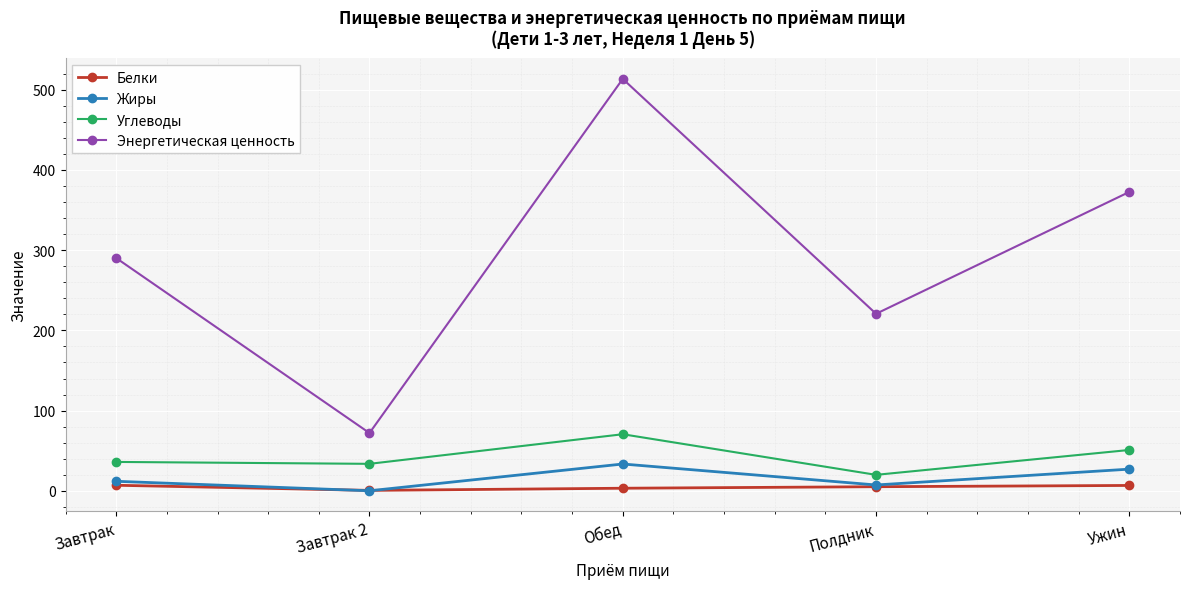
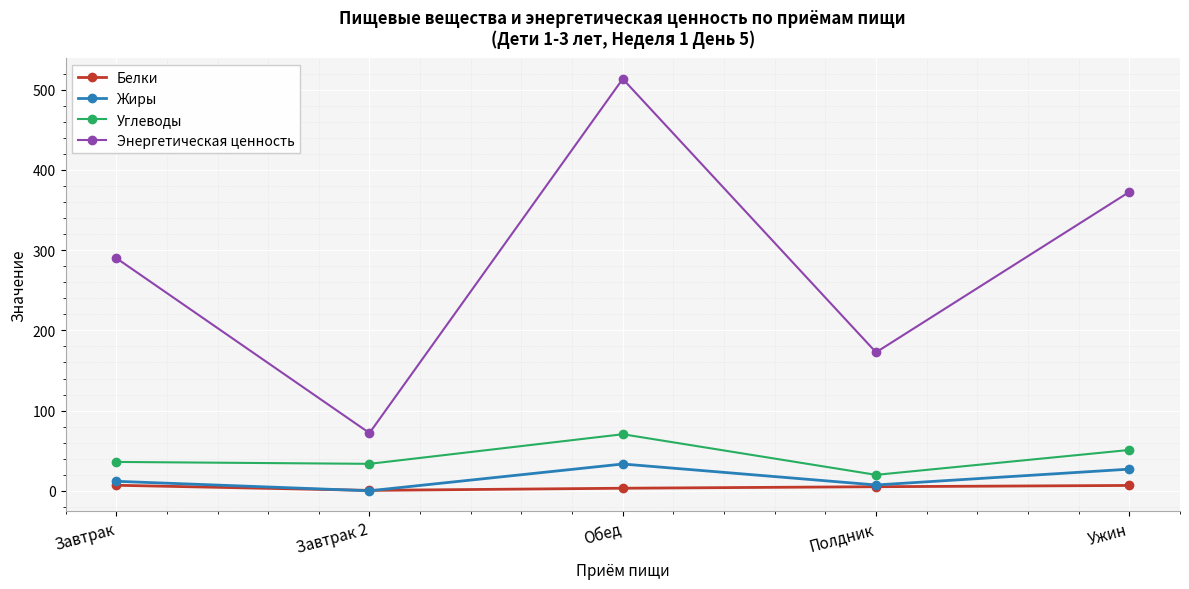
  {
    "Белки": {
      "Завтрак": 10,
      "Обед": 0,
      "Ужин": 10
    },
    "Жиры": {
      "Завтрак": 10,
      "Обед": 30,
      "Ужин": 30
    },
    "Углеводы": {
      "Завтрак": 40,
      "Завтрак 2": 30,
      "Обед": 70,
      "Полдник": 20,
      "Ужин": 50
    },
    "Энергетическая ценность": {
      "Завтрак": 290,
      "Завтрак 2": 70,
      "Обед": 510,
-     "Полдник": 220,
+     "Полдник": 170,
      "Ужин": 370
    }
  }
